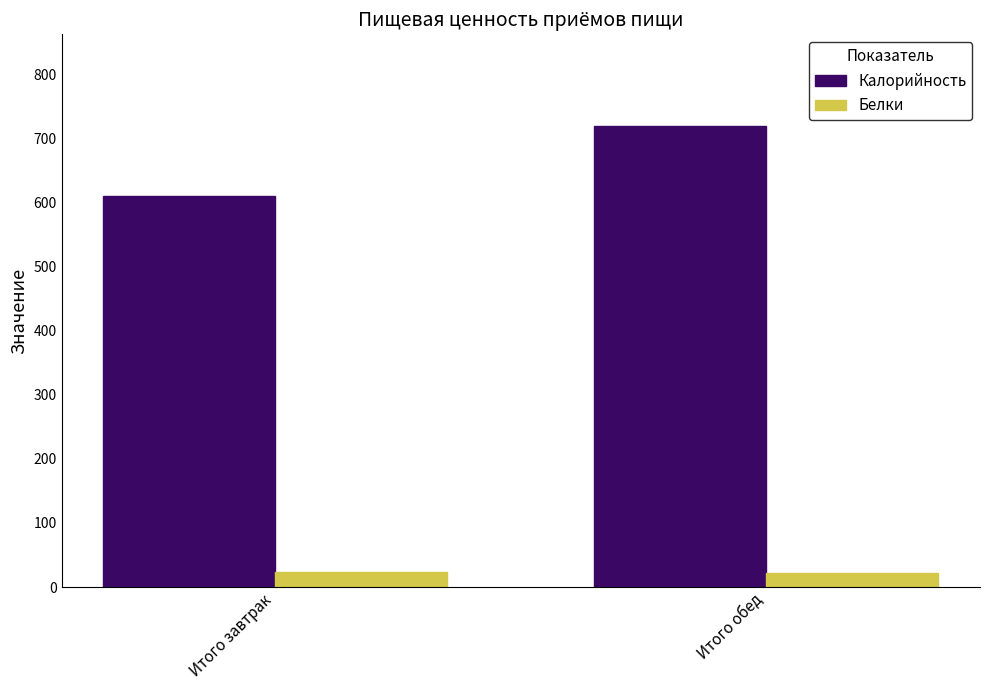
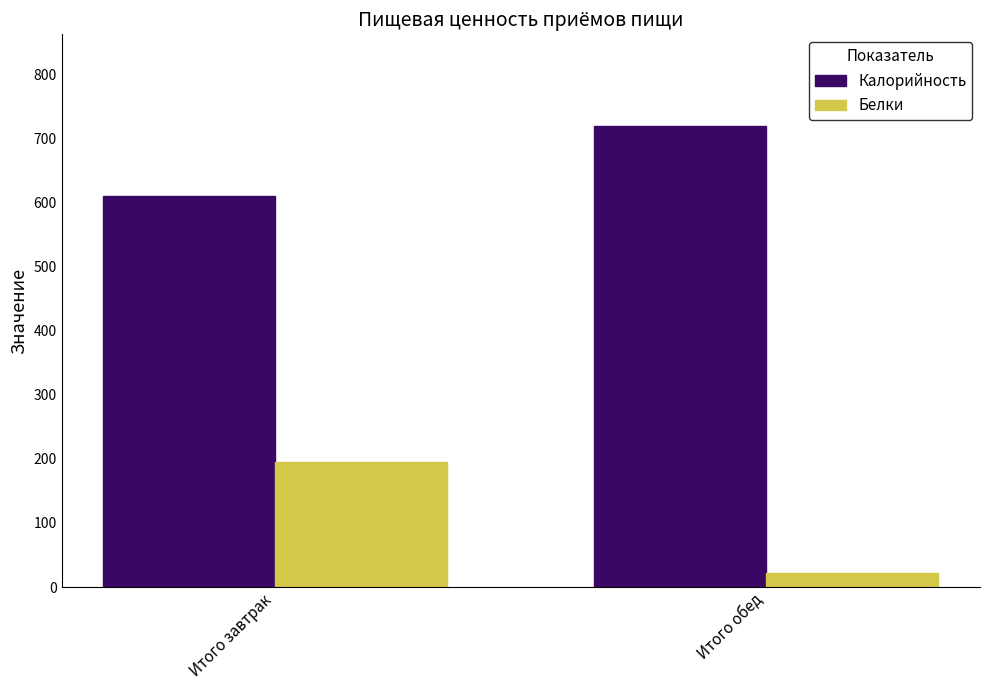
  {
    "Калорийность": {
      "Итого завтрак": 610,
      "Итого обед": 720
    },
    "Белки": {
-     "Итого завтрак": 20,
+     "Итого завтрак": 190,
      "Итого обед": 20
    }
  }
